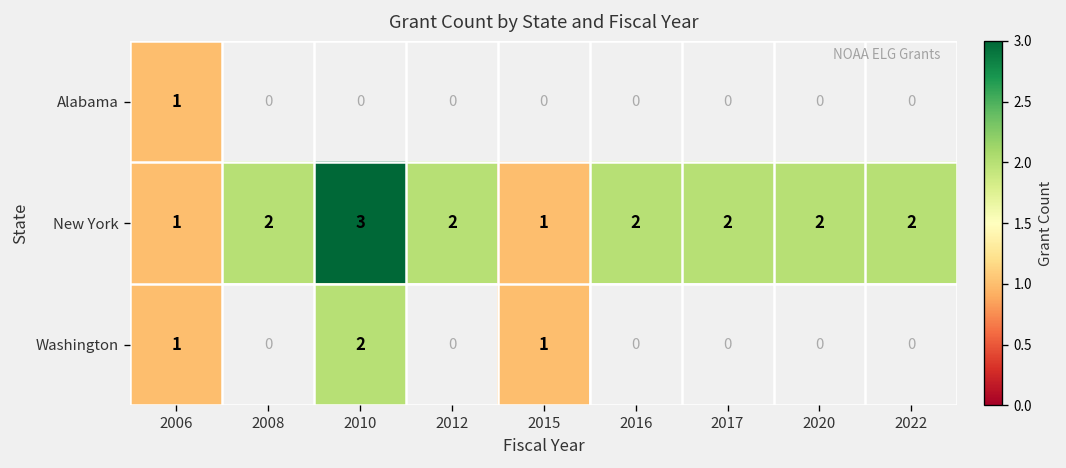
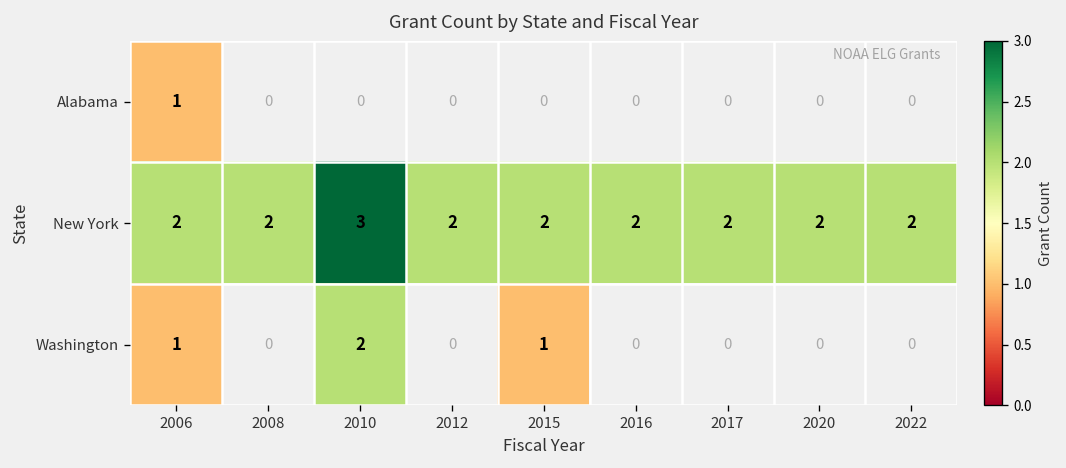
  {
    "Alabama": {
      "2006": 1
    },
    "New York": {
-     "2006": 1,
+     "2006": 2,
      "2008": 2,
      "2010": 3,
      "2012": 2,
-     "2015": 1,
+     "2015": 2,
      "2016": 2,
      "2017": 2,
      "2020": 2,
      "2022": 2
    },
    "Washington": {
      "2006": 1,
      "2010": 2,
      "2015": 1
    }
  }
